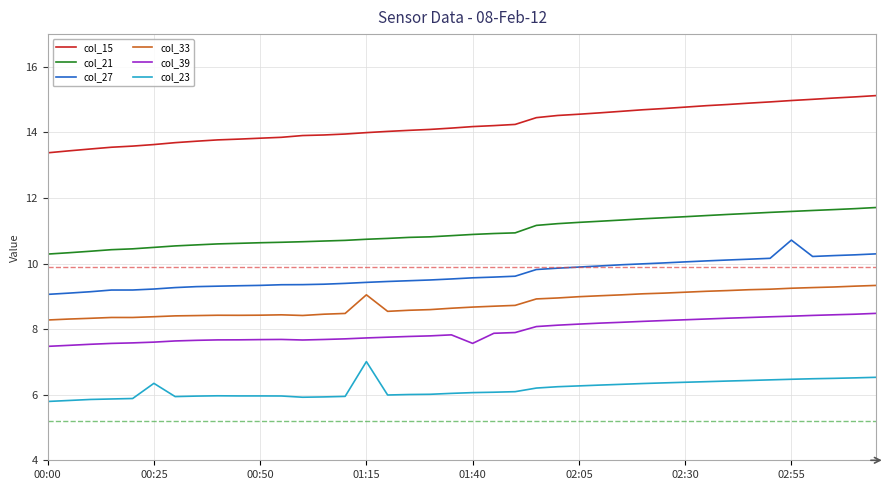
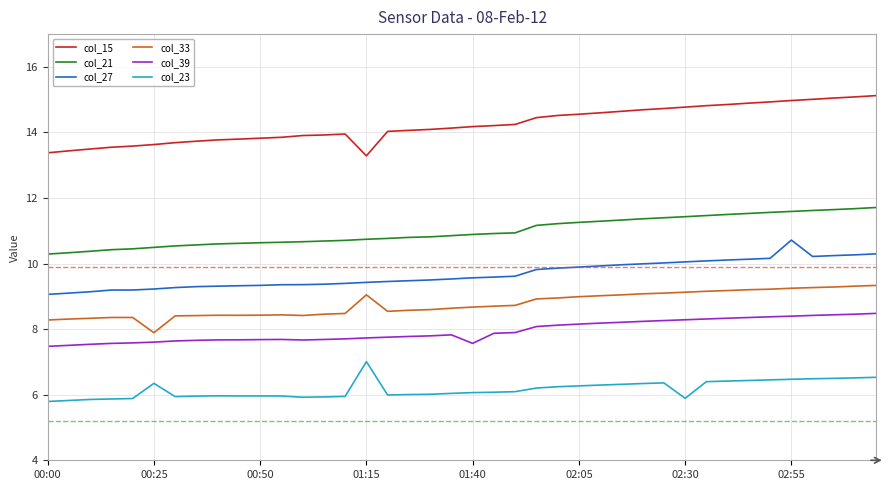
  {
    "col_15": {
      "00:00": 13.4,
      "00:25": 13.6,
      "00:50": 13.8,
-     "01:15": 14.0,
+     "01:15": 13.3,
      "01:40": 14.2,
      "02:05": 14.6,
      "02:30": 14.8,
      "02:55": 15.0
    },
    "col_21": {
      "00:00": 10.3,
      "00:25": 10.5,
      "00:50": 10.6,
      "01:15": 10.7,
      "01:40": 10.9,
      "02:05": 11.3,
      "02:30": 11.4,
      "02:55": 11.6
    },
    "col_27": {
      "00:00": 9.1,
      "00:25": 9.2,
      "00:50": 9.3,
      "01:15": 9.4,
      "01:40": 9.6,
      "02:05": 9.9,
      "02:30": 10.1,
      "02:55": 10.7
    },
    "col_33": {
      "00:00": 8.3,
-     "00:25": 8.4,
+     "00:25": 7.9,
      "00:50": 8.4,
      "01:15": 9.0,
      "01:40": 8.7,
      "02:05": 9.0,
      "02:30": 9.1,
      "02:55": 9.2
    },
    "col_39": {
      "00:00": 7.5,
      "00:25": 7.6,
      "00:50": 7.7,
      "01:15": 7.7,
      "01:40": 7.6,
      "02:05": 8.2,
      "02:30": 8.3,
      "02:55": 8.4
    },
    "col_23": {
      "00:00": 5.8,
      "00:25": 6.3,
      "00:50": 6.0,
      "01:15": 7.0,
      "01:40": 6.1,
      "02:05": 6.3,
-     "02:30": 6.4,
+     "02:30": 5.9,
      "02:55": 6.5
    }
  }
